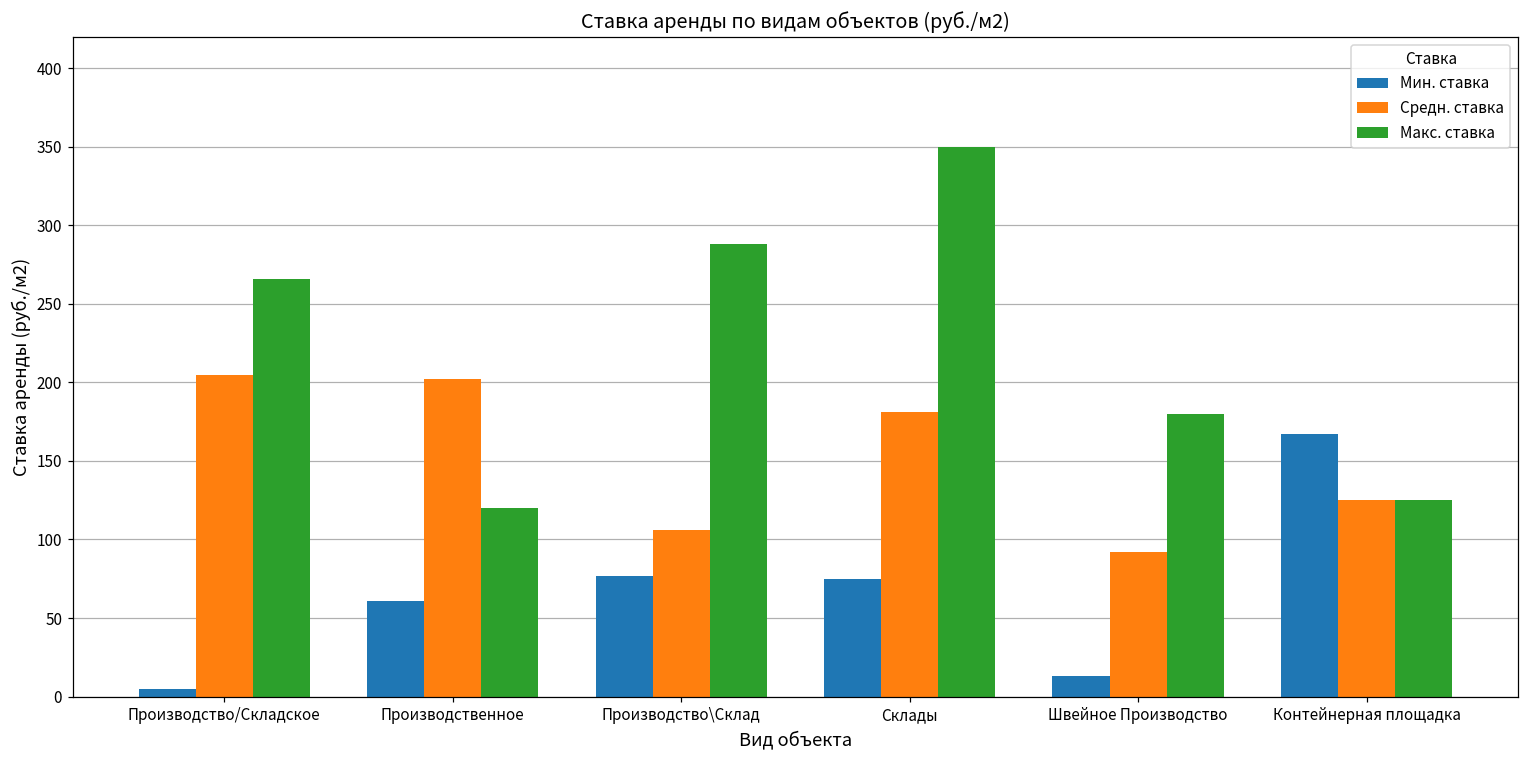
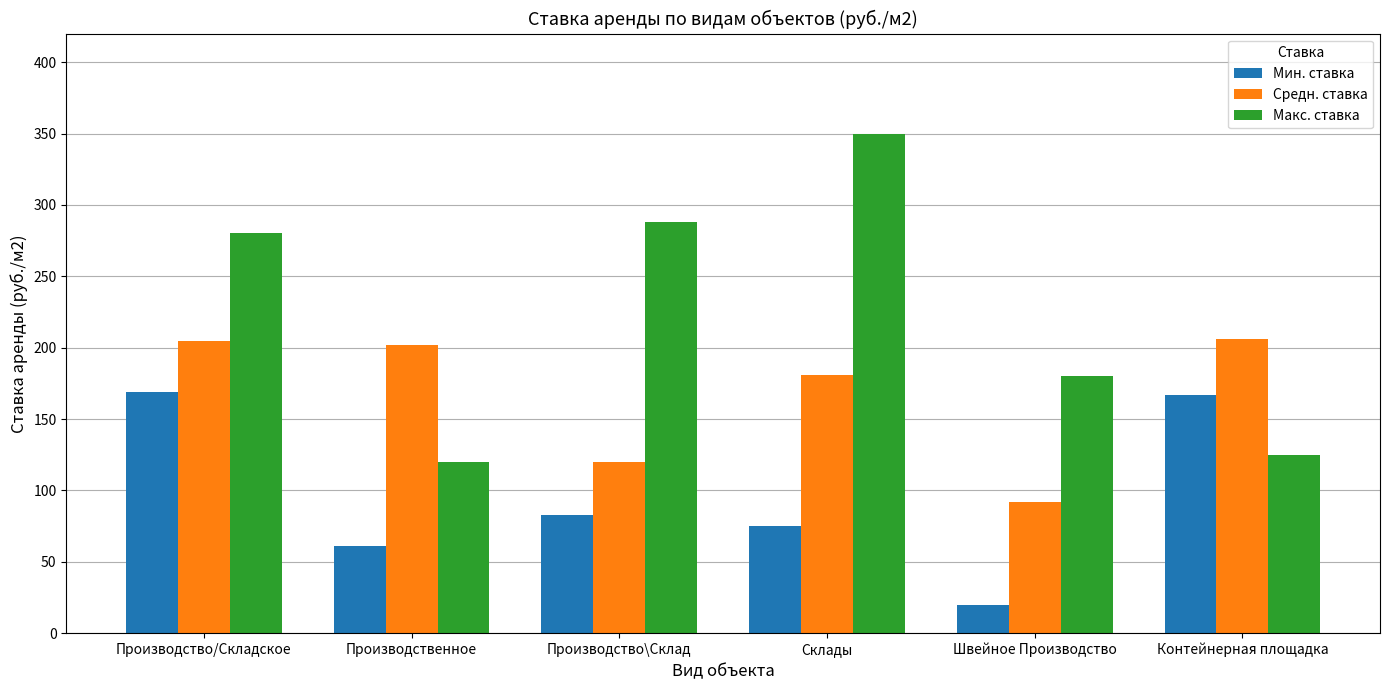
  {
    "Мин. ставка": {
-     "Производство/Складское": 5,
+     "Производство/Складское": 169,
      "Производственное": 61,
-     "Производство\\Склад": 77,
+     "Производство\\Склад": 83,
      "Склады": 75,
-     "Швейное Производство": 13,
+     "Швейное Производство": 20,
      "Контейнерная площадка": 167
    },
    "Средн. ставка": {
      "Производство/Складское": 205,
      "Производственное": 202,
-     "Производство\\Склад": 106,
+     "Производство\\Склад": 120,
      "Склады": 181,
      "Швейное Производство": 92,
-     "Контейнерная площадка": 125
+     "Контейнерная площадка": 206
    },
    "Макс. ставка": {
-     "Производство/Складское": 266,
+     "Производство/Складское": 280,
      "Производственное": 120,
      "Производство\\Склад": 288,
      "Склады": 350,
      "Швейное Производство": 180,
      "Контейнерная площадка": 125
    }
  }
